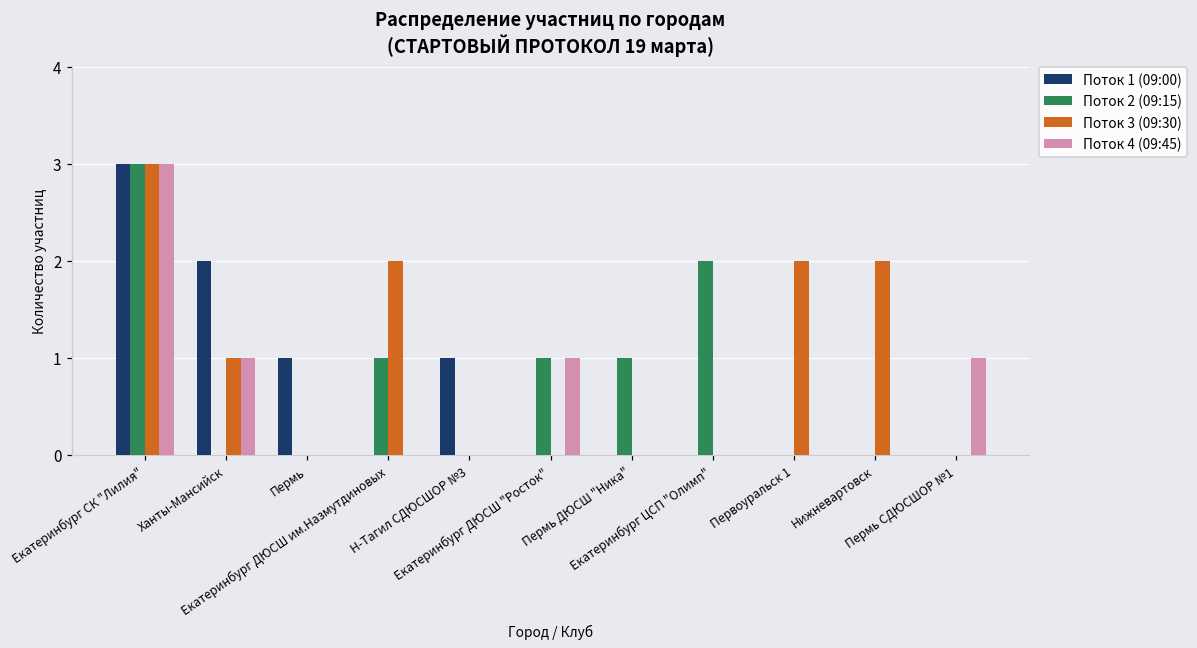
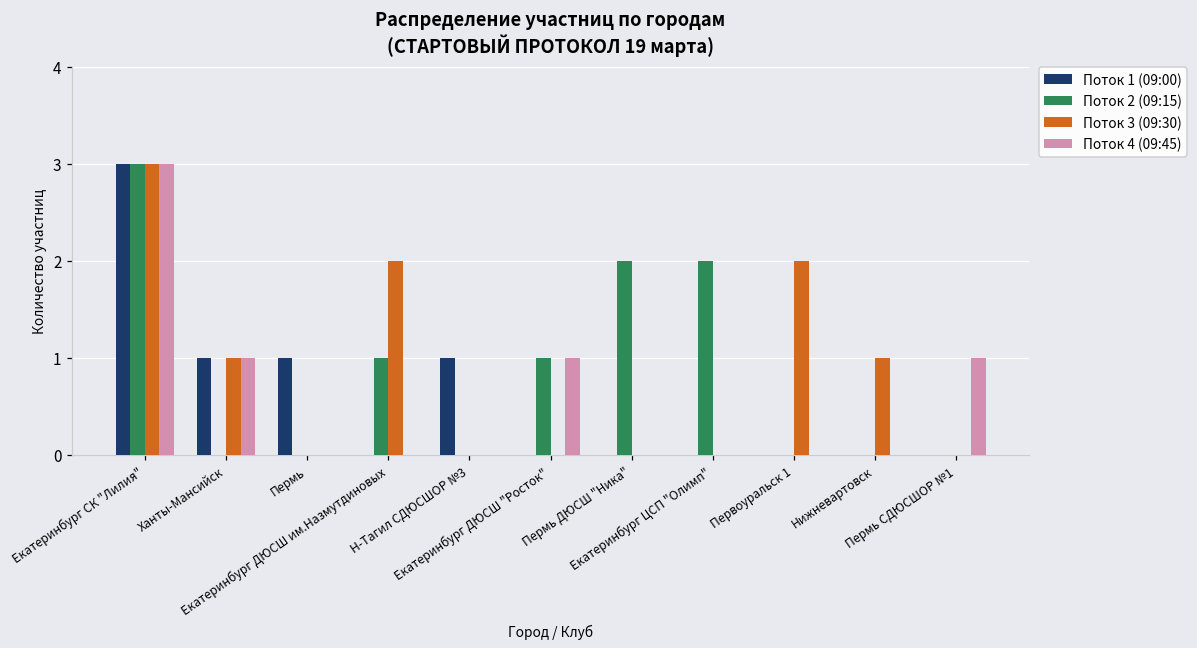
  {
    "Поток 1 (09:00)": {
      "Екатеринбург СК \"Лилия\"": 3,
-     "Ханты-Мансийск": 2,
+     "Ханты-Мансийск": 1,
      "Пермь": 1,
      "Екатеринбург ДЮСШ им.Назмутдиновых": 0,
      "Н-Тагил СДЮСШОР №3": 1,
      "Екатеринбург ДЮСШ \"Росток\"": 0,
      "Пермь ДЮСШ \"Ника\"": 0,
      "Екатеринбург ЦСП \"Олимп\"": 0,
      "Первоуральск 1": 0,
      "Нижневартовск": 0,
      "Пермь СДЮСШОР №1": 0
    },
    "Поток 2 (09:15)": {
      "Екатеринбург СК \"Лилия\"": 3,
      "Ханты-Мансийск": 0,
      "Пермь": 0,
      "Екатеринбург ДЮСШ им.Назмутдиновых": 1,
      "Н-Тагил СДЮСШОР №3": 0,
      "Екатеринбург ДЮСШ \"Росток\"": 1,
-     "Пермь ДЮСШ \"Ника\"": 1,
+     "Пермь ДЮСШ \"Ника\"": 2,
      "Екатеринбург ЦСП \"Олимп\"": 2,
      "Первоуральск 1": 0,
      "Нижневартовск": 0,
      "Пермь СДЮСШОР №1": 0
    },
    "Поток 3 (09:30)": {
      "Екатеринбург СК \"Лилия\"": 3,
      "Ханты-Мансийск": 1,
      "Пермь": 0,
      "Екатеринбург ДЮСШ им.Назмутдиновых": 2,
      "Н-Тагил СДЮСШОР №3": 0,
      "Екатеринбург ДЮСШ \"Росток\"": 0,
      "Пермь ДЮСШ \"Ника\"": 0,
      "Екатеринбург ЦСП \"Олимп\"": 0,
      "Первоуральск 1": 2,
-     "Нижневартовск": 2,
+     "Нижневартовск": 1,
      "Пермь СДЮСШОР №1": 0
    },
    "Поток 4 (09:45)": {
      "Екатеринбург СК \"Лилия\"": 3,
      "Ханты-Мансийск": 1,
      "Пермь": 0,
      "Екатеринбург ДЮСШ им.Назмутдиновых": 0,
      "Н-Тагил СДЮСШОР №3": 0,
      "Екатеринбург ДЮСШ \"Росток\"": 1,
      "Пермь ДЮСШ \"Ника\"": 0,
      "Екатеринбург ЦСП \"Олимп\"": 0,
      "Первоуральск 1": 0,
      "Нижневартовск": 0,
      "Пермь СДЮСШОР №1": 1
    }
  }
